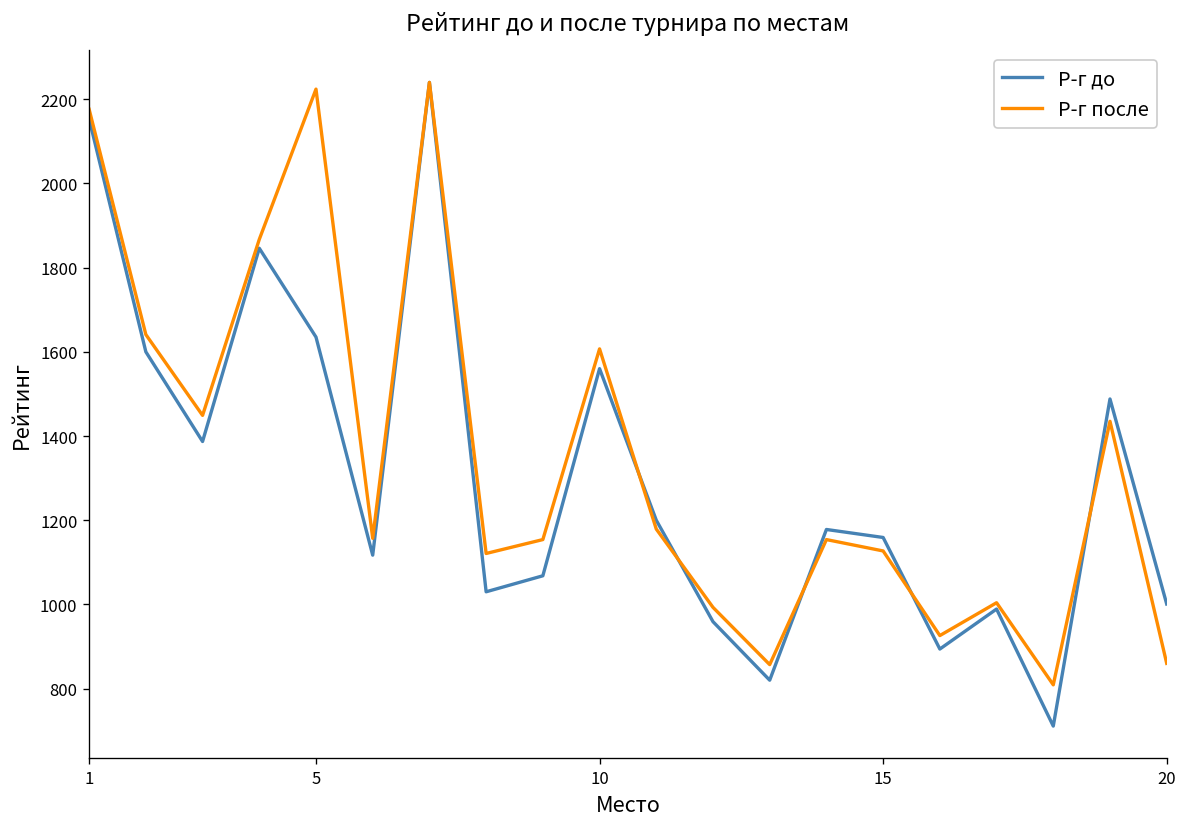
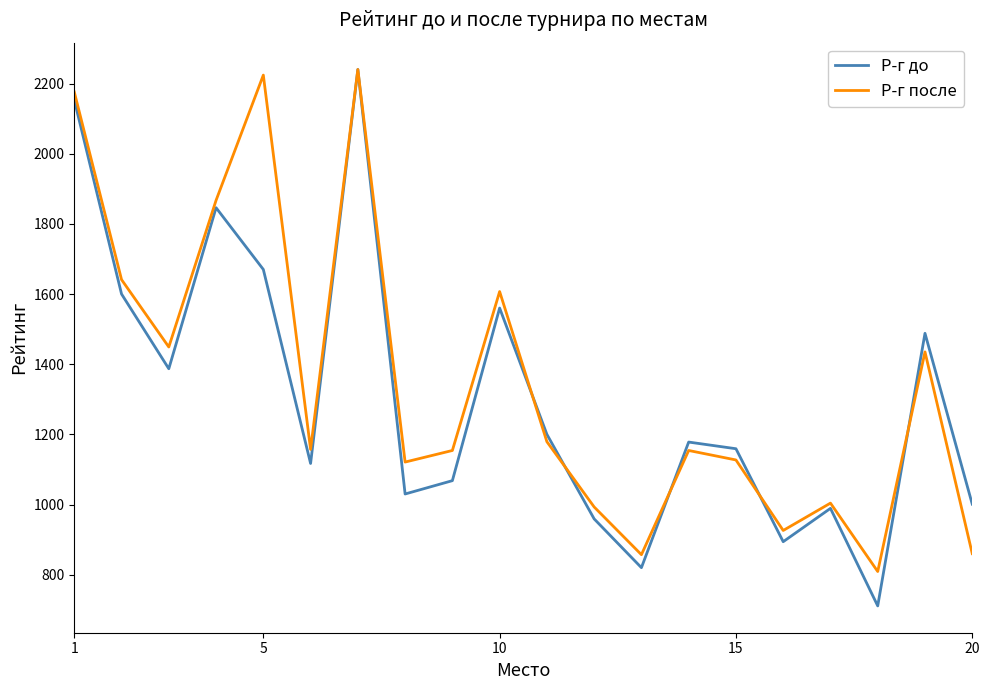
  {
    "Р-г до": {
      "1": 2150,
-     "5": 1640,
+     "5": 1670,
      "10": 1560,
      "15": 1160,
      "20": 1000
    },
    "Р-г после": {
      "1": 2180,
      "5": 2220,
      "10": 1610,
      "15": 1130,
      "20": 860
    }
  }
